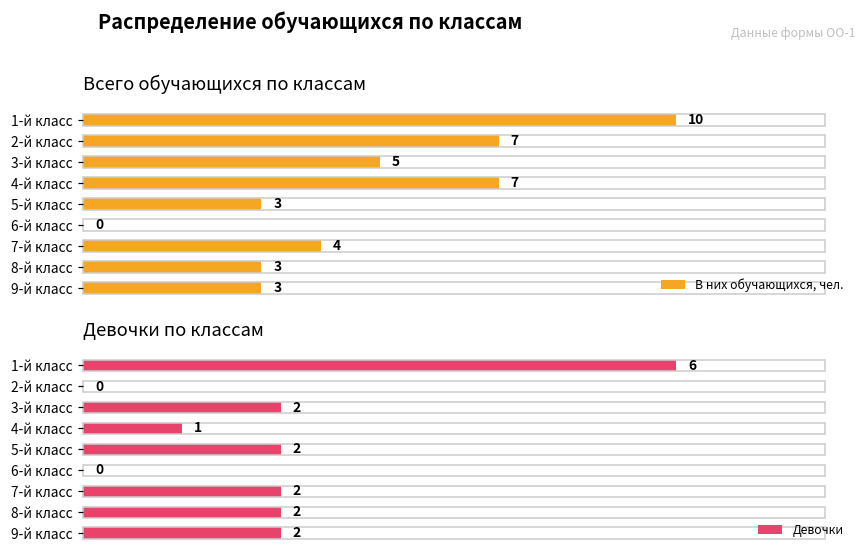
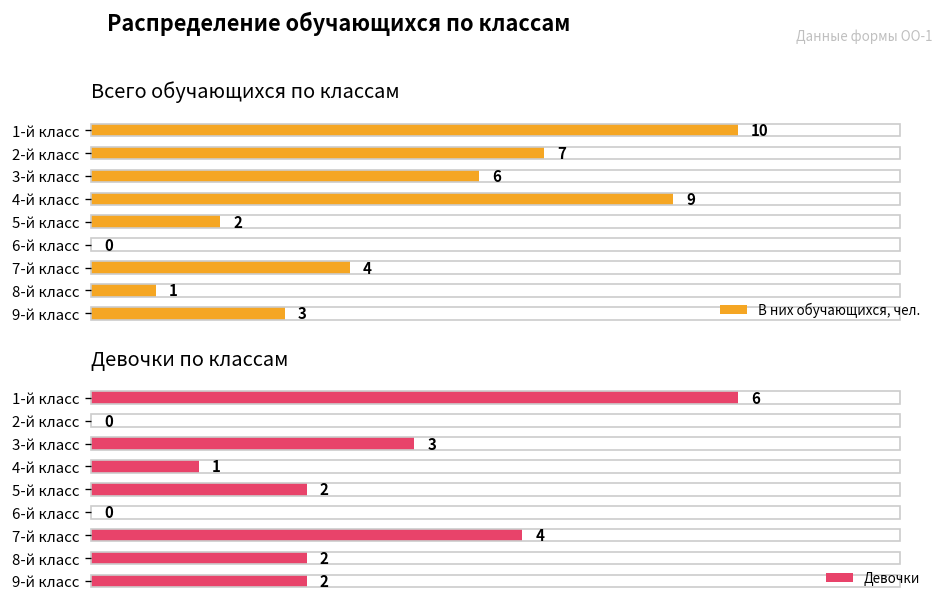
  {
    "Всего обучающихся по классам": {
      "1-й класс": 10,
      "2-й класс": 7,
-     "3-й класс": 5,
-     "4-й класс": 7,
-     "5-й класс": 3,
+     "3-й класс": 6,
+     "4-й класс": 9,
+     "5-й класс": 2,
      "6-й класс": 0,
      "7-й класс": 4,
-     "8-й класс": 3,
+     "8-й класс": 1,
      "9-й класс": 3
    },
    "Девочки по классам": {
      "1-й класс": 6,
      "2-й класс": 0,
-     "3-й класс": 2,
+     "3-й класс": 3,
      "4-й класс": 1,
      "5-й класс": 2,
      "6-й класс": 0,
-     "7-й класс": 2,
+     "7-й класс": 4,
      "8-й класс": 2,
      "9-й класс": 2
    }
  }
